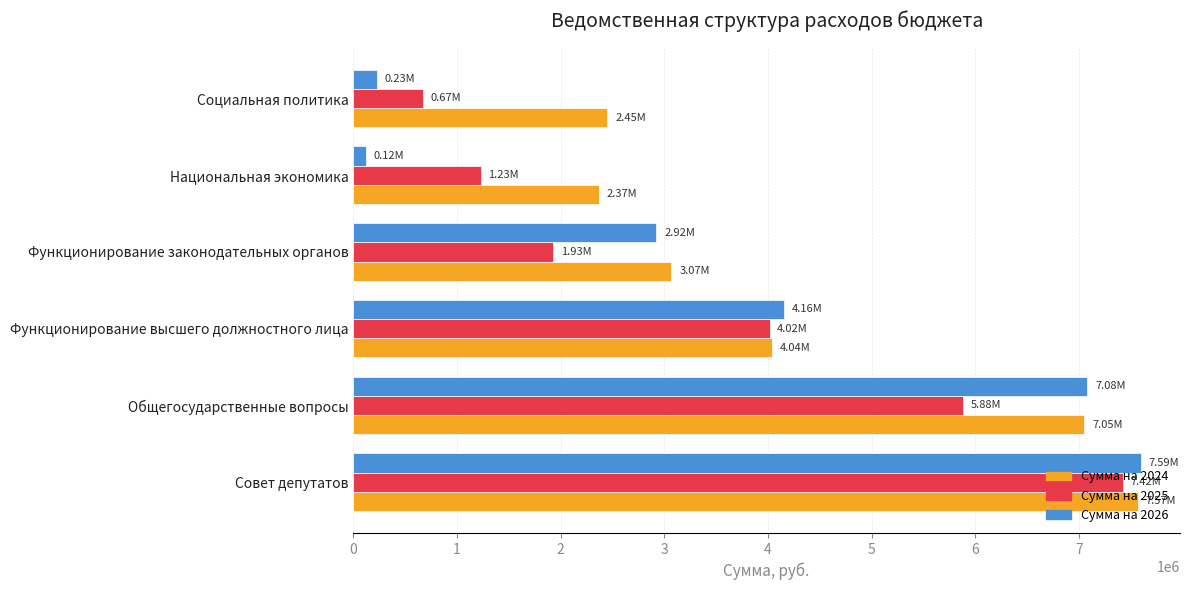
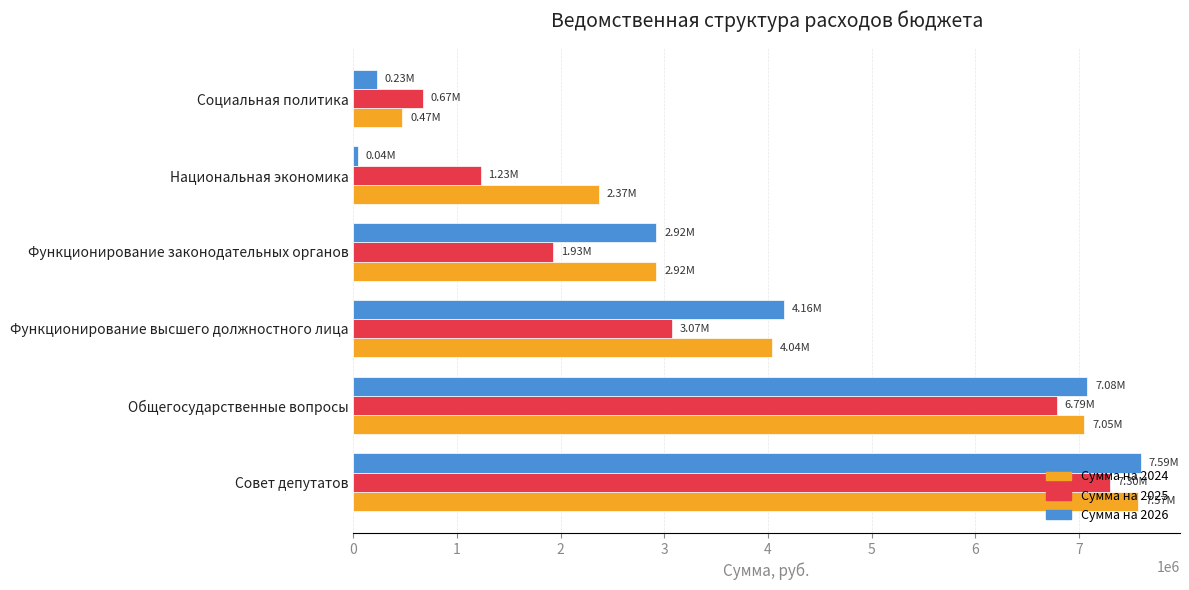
  {
    "Сумма на 2024": {
-     "Социальная политика": "2.45M",
+     "Социальная политика": "0.47M",
      "Национальная экономика": "2.37M",
-     "Функционирование законодательных органов": "3.07M",
+     "Функционирование законодательных органов": "2.92M",
      "Функционирование высшего должностного лица": "4.04M",
      "Общегосударственные вопросы": "7.05M",
      "Совет депутатов": "7.57M"
    },
    "Сумма на 2025": {
      "Социальная политика": "0.67M",
      "Национальная экономика": "1.23M",
      "Функционирование законодательных органов": "1.93M",
-     "Функционирование высшего должностного лица": "4.02M",
-     "Общегосударственные вопросы": "5.88M",
-     "Совет депутатов": "7.42M"
+     "Функционирование высшего должностного лица": "3.07M",
+     "Общегосударственные вопросы": "6.79M",
+     "Совет депутатов": "7.30M"
    },
    "Сумма на 2026": {
      "Социальная политика": "0.23M",
-     "Национальная экономика": "0.12M",
+     "Национальная экономика": "0.04M",
      "Функционирование законодательных органов": "2.92M",
      "Функционирование высшего должностного лица": "4.16M",
      "Общегосударственные вопросы": "7.08M",
      "Совет депутатов": "7.59M"
    }
  }
